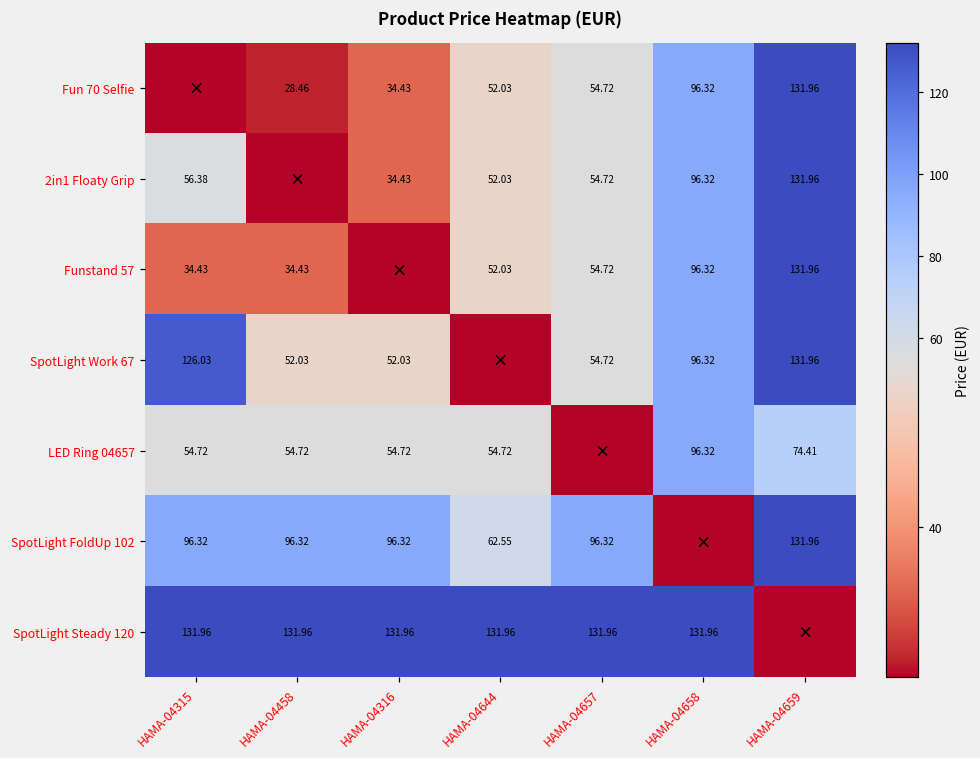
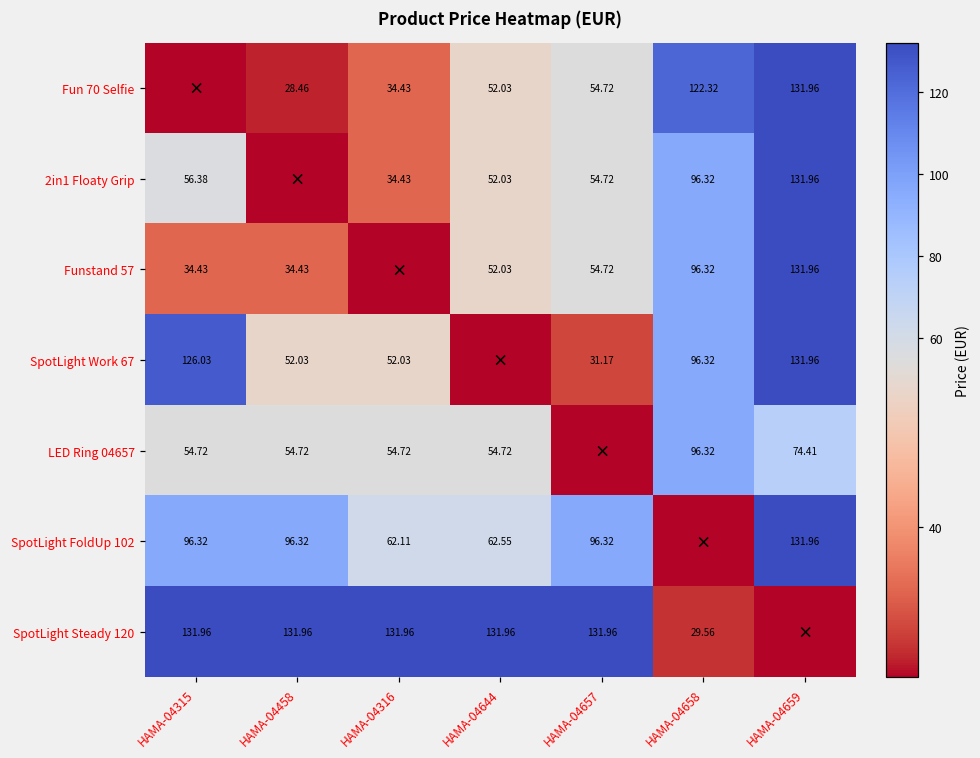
  {
    "Fun 70 Selfie": {
      "HAMA-04458": 28.46,
      "HAMA-04316": 34.43,
      "HAMA-04644": 52.03,
      "HAMA-04657": 54.72,
-     "HAMA-04658": 96.32,
+     "HAMA-04658": 122.32,
      "HAMA-04659": 131.96
    },
    "2in1 Floaty Grip": {
      "HAMA-04315": 56.38,
      "HAMA-04316": 34.43,
      "HAMA-04644": 52.03,
      "HAMA-04657": 54.72,
      "HAMA-04658": 96.32,
      "HAMA-04659": 131.96
    },
    "Funstand 57": {
      "HAMA-04315": 34.43,
      "HAMA-04458": 34.43,
      "HAMA-04644": 52.03,
      "HAMA-04657": 54.72,
      "HAMA-04658": 96.32,
      "HAMA-04659": 131.96
    },
    "SpotLight Work 67": {
      "HAMA-04315": 126.03,
      "HAMA-04458": 52.03,
      "HAMA-04316": 52.03,
-     "HAMA-04657": 54.72,
+     "HAMA-04657": 31.17,
      "HAMA-04658": 96.32,
      "HAMA-04659": 131.96
    },
    "LED Ring 04657": {
      "HAMA-04315": 54.72,
      "HAMA-04458": 54.72,
      "HAMA-04316": 54.72,
      "HAMA-04644": 54.72,
      "HAMA-04658": 96.32,
      "HAMA-04659": 74.41
    },
    "SpotLight FoldUp 102": {
      "HAMA-04315": 96.32,
      "HAMA-04458": 96.32,
-     "HAMA-04316": 96.32,
+     "HAMA-04316": 62.11,
      "HAMA-04644": 62.55,
      "HAMA-04657": 96.32,
      "HAMA-04659": 131.96
    },
    "SpotLight Steady 120": {
      "HAMA-04315": 131.96,
      "HAMA-04458": 131.96,
      "HAMA-04316": 131.96,
      "HAMA-04644": 131.96,
      "HAMA-04657": 131.96,
-     "HAMA-04658": 131.96
+     "HAMA-04658": 29.56
    }
  }
